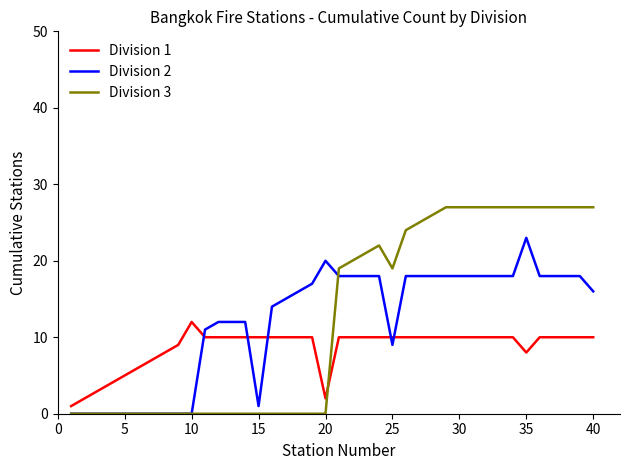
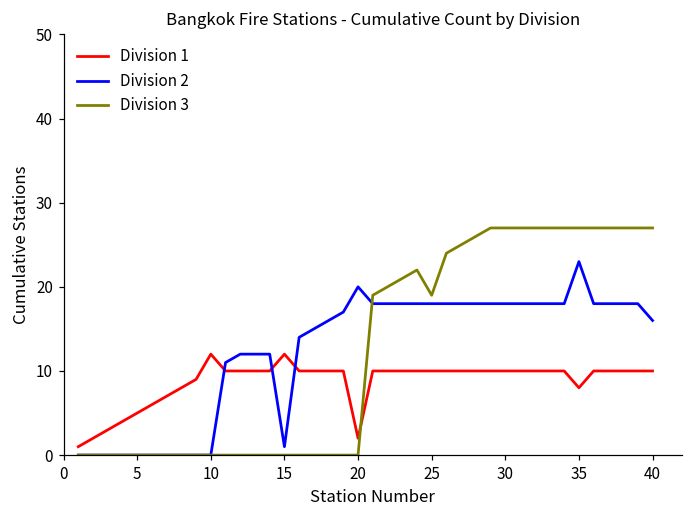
  {
    "Division 1": {
      "5": 5,
      "10": 12,
-     "15": 10,
+     "15": 12,
      "20": 2,
      "25": 10,
      "30": 10,
      "35": 8,
      "40": 10
    },
    "Division 2": {
      "15": 1,
      "20": 20,
-     "25": 9,
+     "25": 18,
      "30": 18,
      "35": 23,
      "40": 16
    },
    "Division 3": {
      "15": 0,
      "20": 0,
      "25": 19,
      "30": 27,
      "35": 27,
      "40": 27
    }
  }
